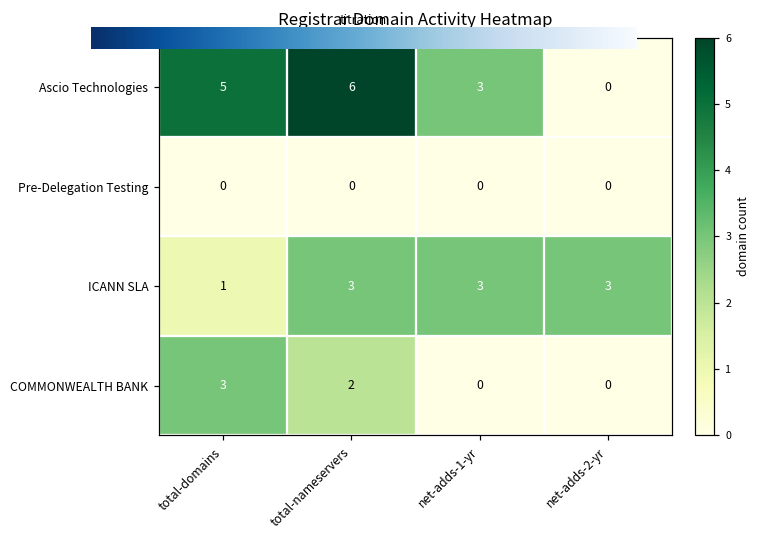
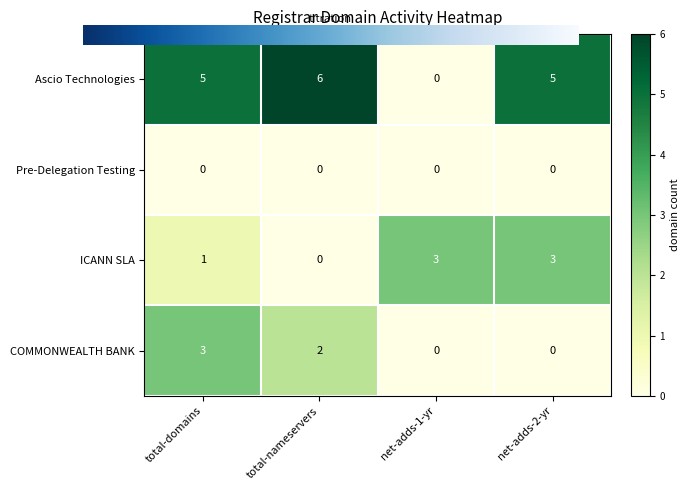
  {
    "Ascio Technologies": {
      "total-domains": 5,
      "total-nameservers": 6,
-     "net-adds-1-yr": 3,
-     "net-adds-2-yr": 0
+     "net-adds-1-yr": 0,
+     "net-adds-2-yr": 5
    },
    "Pre-Delegation Testing": {
      "total-domains": 0,
      "total-nameservers": 0,
      "net-adds-1-yr": 0,
      "net-adds-2-yr": 0
    },
    "ICANN SLA": {
      "total-domains": 1,
-     "total-nameservers": 3,
+     "total-nameservers": 0,
      "net-adds-1-yr": 3,
      "net-adds-2-yr": 3
    },
    "COMMONWEALTH BANK": {
      "total-domains": 3,
      "total-nameservers": 2,
      "net-adds-1-yr": 0,
      "net-adds-2-yr": 0
    }
  }
